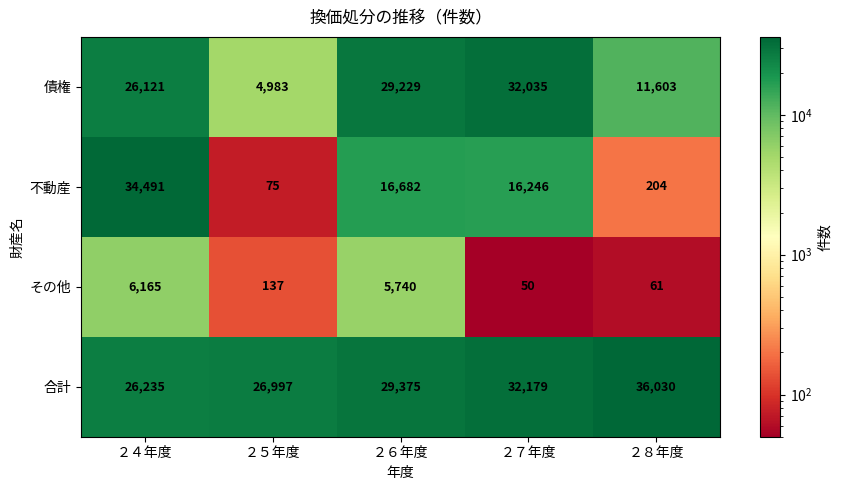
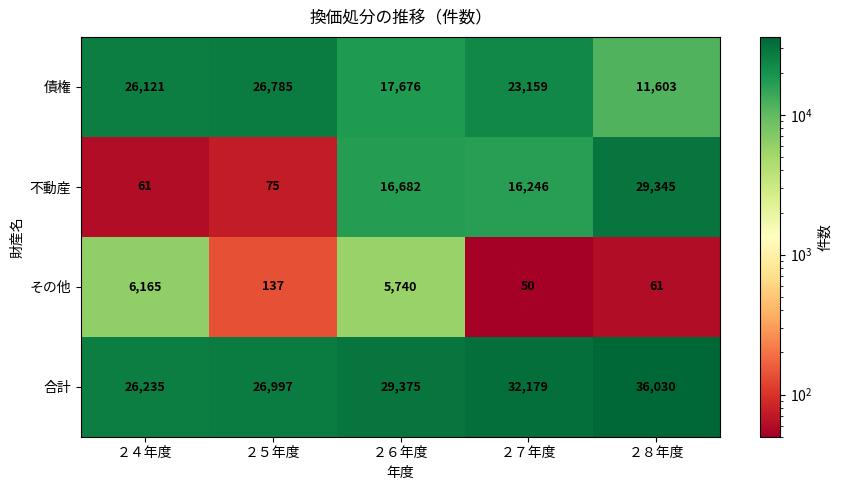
  {
    "債権": {
      "２４年度": "26,121",
-     "２５年度": "4,983",
-     "２６年度": "29,229",
-     "２７年度": "32,035",
+     "２５年度": "26,785",
+     "２６年度": "17,676",
+     "２７年度": "23,159",
      "２８年度": "11,603"
    },
    "不動産": {
-     "２４年度": "34,491",
+     "２４年度": "61",
      "２５年度": "75",
      "２６年度": "16,682",
      "２７年度": "16,246",
-     "２８年度": "204"
+     "２８年度": "29,345"
    },
    "その他": {
      "２４年度": "6,165",
      "２５年度": "137",
      "２６年度": "5,740",
      "２７年度": "50",
      "２８年度": "61"
    },
    "合計": {
      "２４年度": "26,235",
      "２５年度": "26,997",
      "２６年度": "29,375",
      "２７年度": "32,179",
      "２８年度": "36,030"
    }
  }
